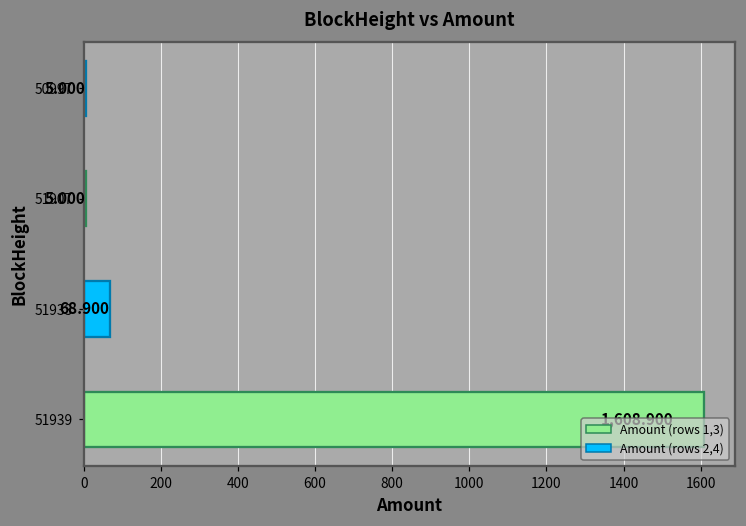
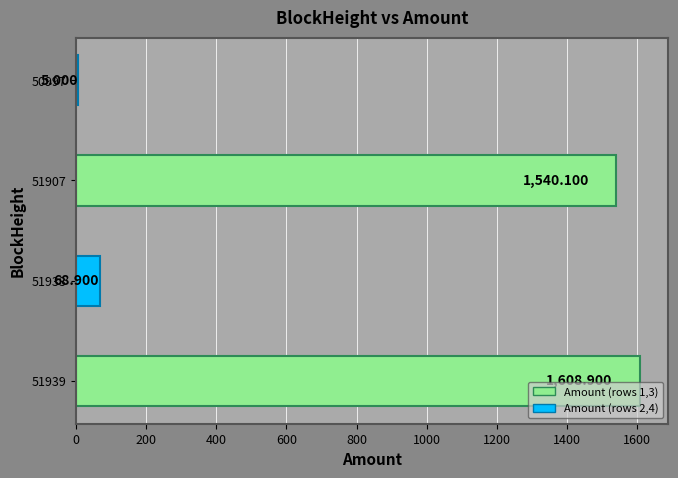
  {
    "50997": "5.000",
-   "51907": "5.000",
+   "51907": "1,540.100",
    "51933": "68.900"
  }
